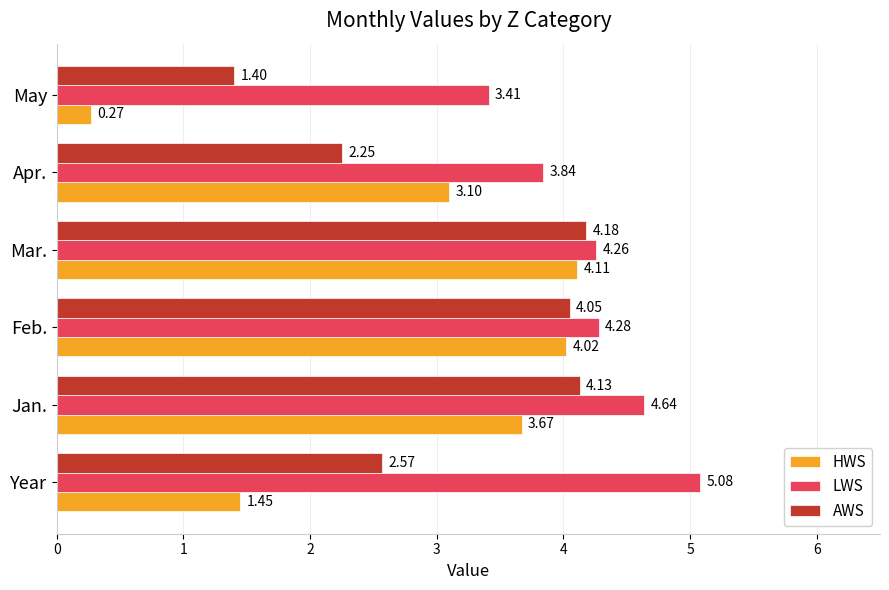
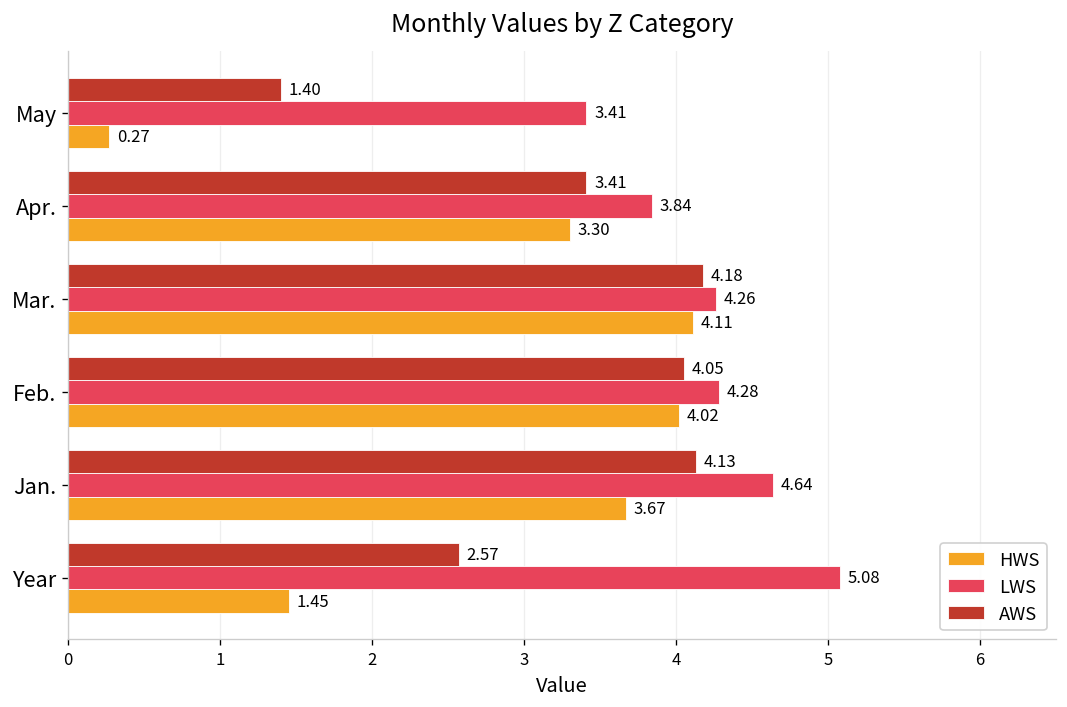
  {
    "HWS": {
      "May": 0.27,
-     "Apr.": 3.10,
+     "Apr.": 3.30,
      "Mar.": 4.11,
      "Feb.": 4.02,
      "Jan.": 3.67,
      "Year": 1.45
    },
    "LWS": {
      "May": 3.41,
      "Apr.": 3.84,
      "Mar.": 4.26,
      "Feb.": 4.28,
      "Jan.": 4.64,
      "Year": 5.08
    },
    "AWS": {
      "May": 1.40,
-     "Apr.": 2.25,
+     "Apr.": 3.41,
      "Mar.": 4.18,
      "Feb.": 4.05,
      "Jan.": 4.13,
      "Year": 2.57
    }
  }
